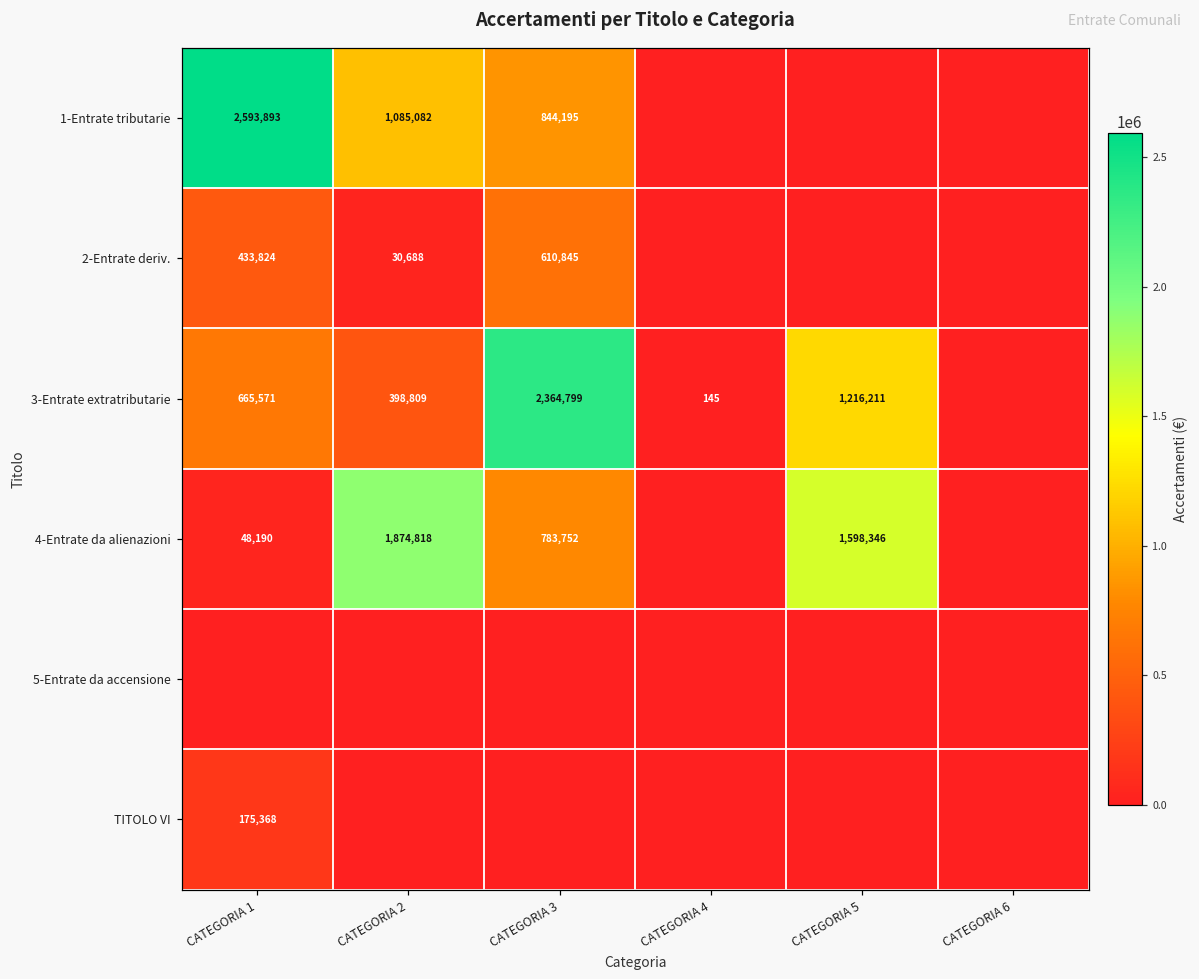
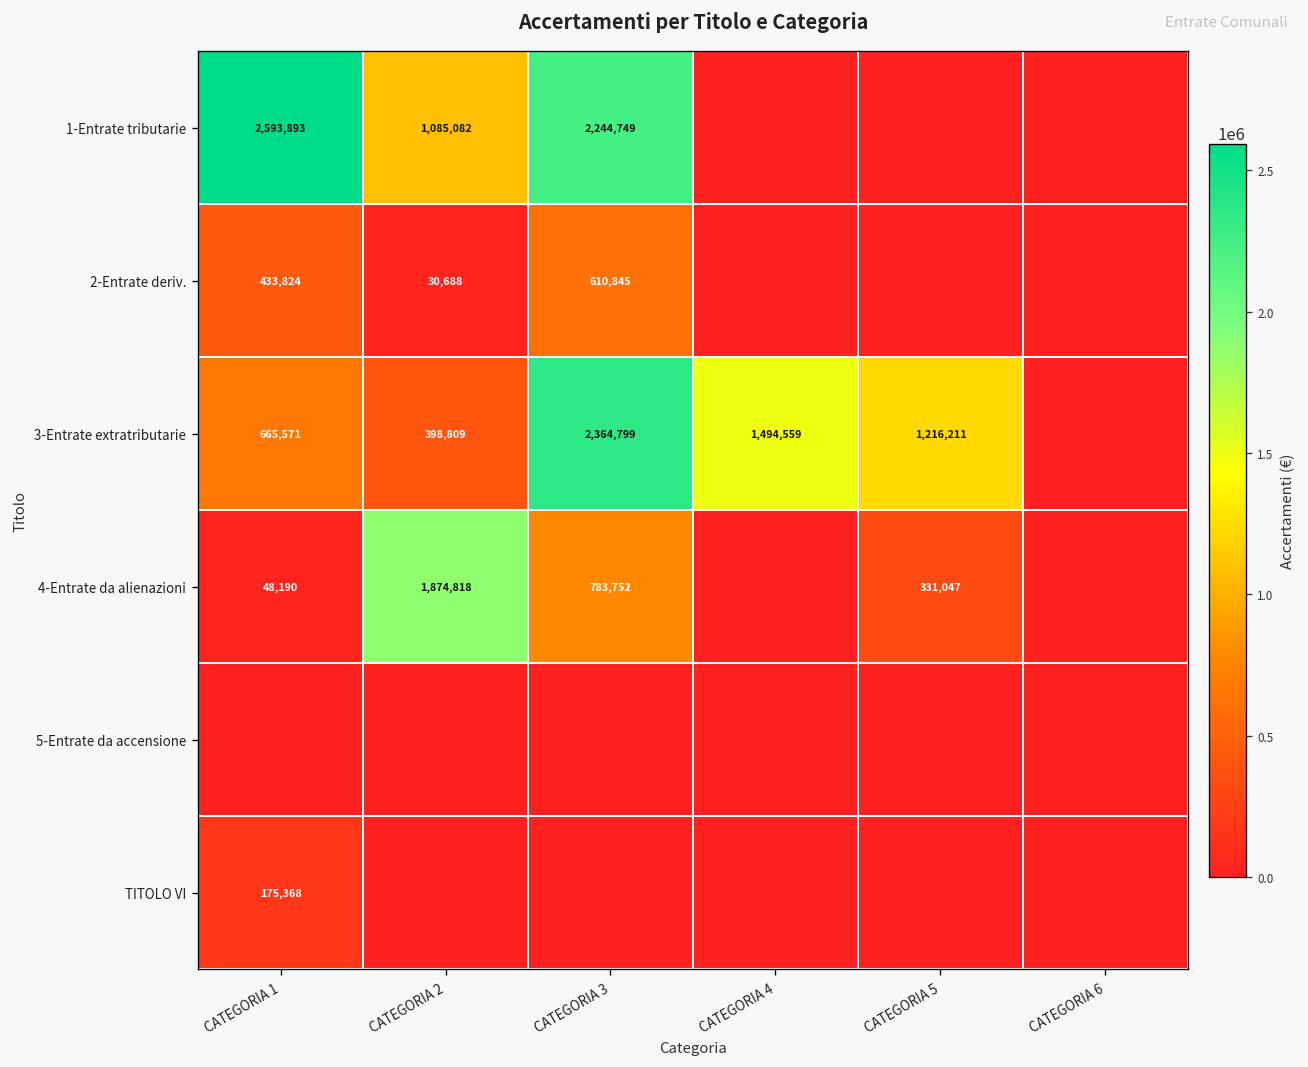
  {
    "1-Entrate tributarie": {
      "CATEGORIA 1": "2,593,893",
      "CATEGORIA 2": "1,085,082",
-     "CATEGORIA 3": "844,195"
+     "CATEGORIA 3": "2,244,749"
    },
    "2-Entrate deriv.": {
      "CATEGORIA 1": "433,824",
      "CATEGORIA 2": "30,688",
      "CATEGORIA 3": "610,845"
    },
    "3-Entrate extratributarie": {
      "CATEGORIA 1": "665,571",
      "CATEGORIA 2": "398,809",
      "CATEGORIA 3": "2,364,799",
-     "CATEGORIA 4": "145",
+     "CATEGORIA 4": "1,494,559",
      "CATEGORIA 5": "1,216,211"
    },
    "4-Entrate da alienazioni": {
      "CATEGORIA 1": "48,190",
      "CATEGORIA 2": "1,874,818",
      "CATEGORIA 3": "783,752",
-     "CATEGORIA 5": "1,598,346"
+     "CATEGORIA 5": "331,047"
    },
    "TITOLO VI": {
      "CATEGORIA 1": "175,368"
    }
  }
